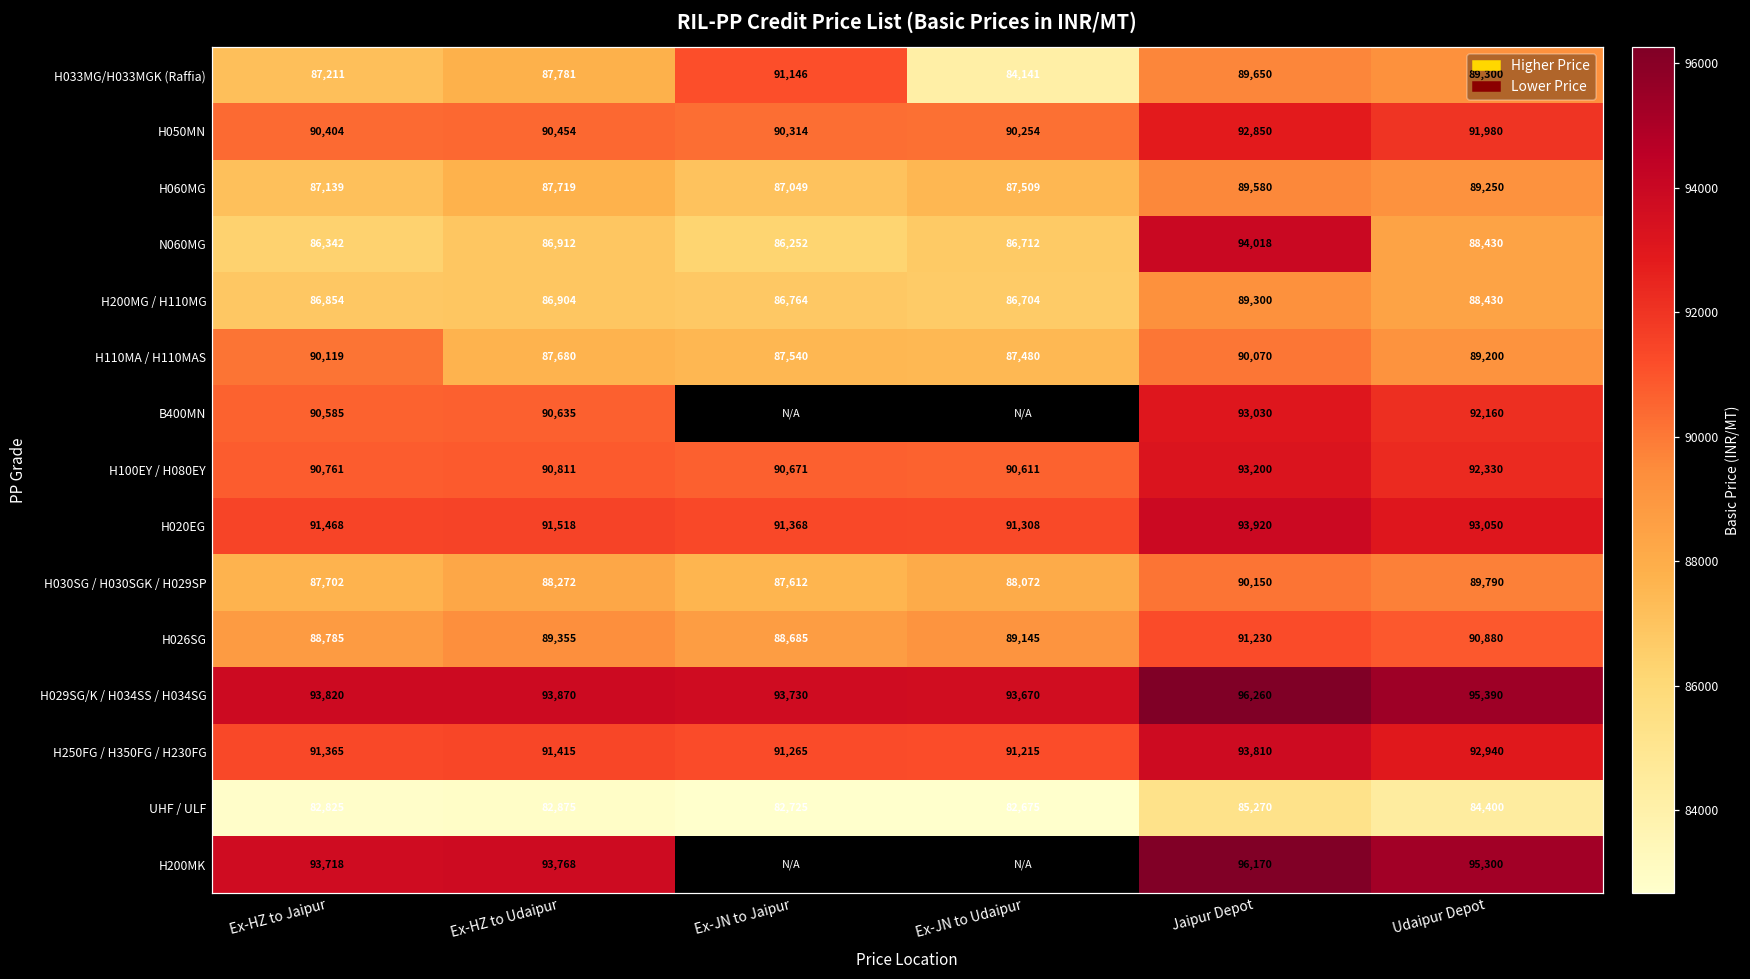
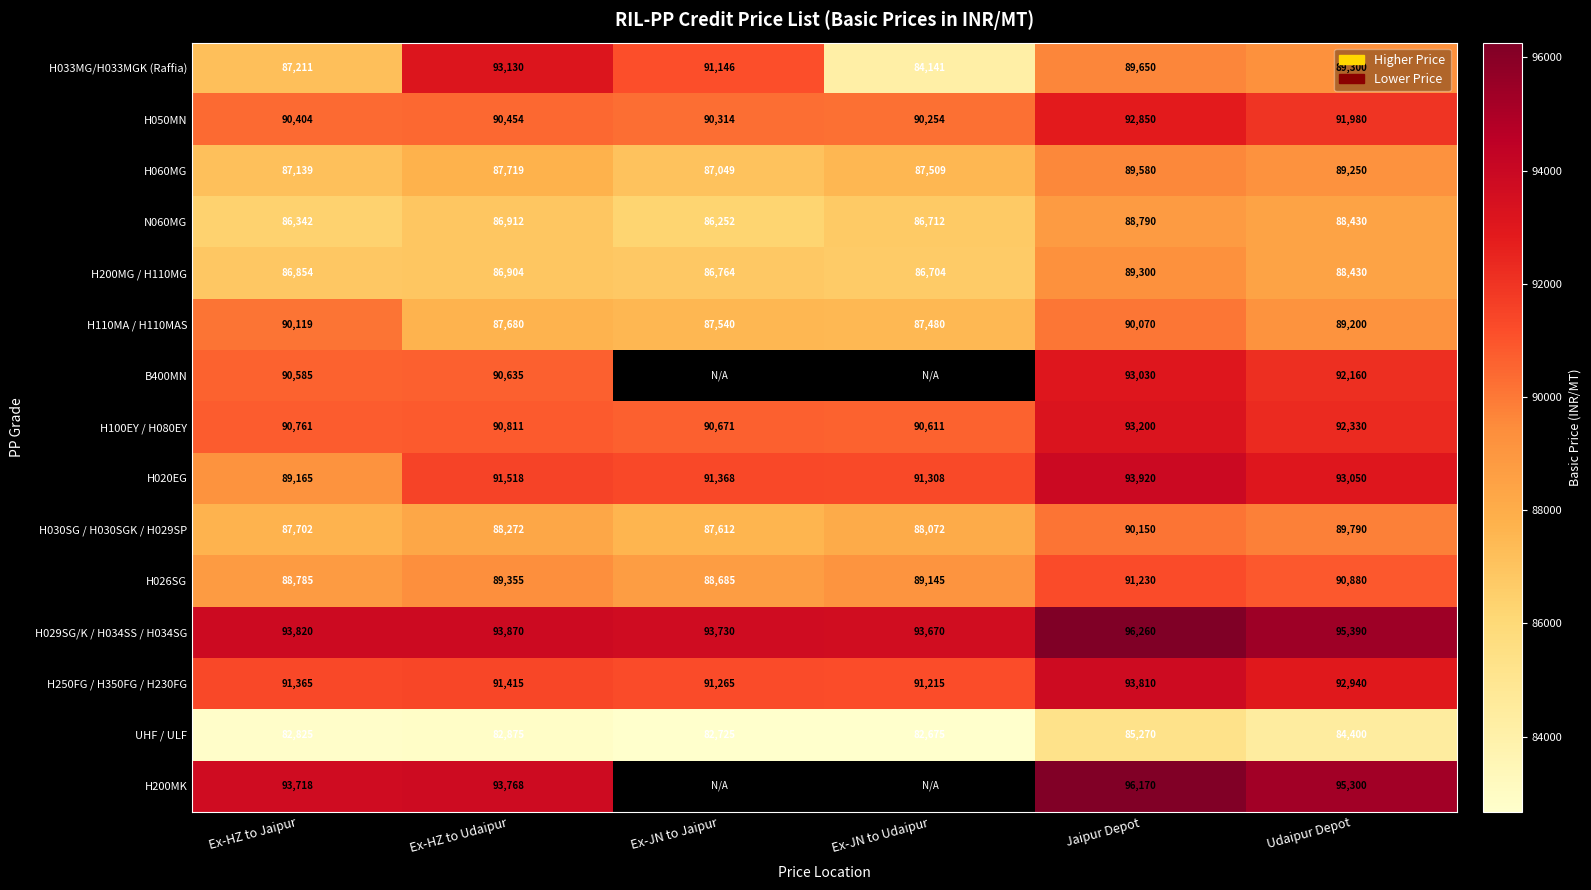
  {
    "H033MG/H033MGK (Raffia)": {
      "Ex-HZ to Jaipur": "87,211",
-     "Ex-HZ to Udaipur": "87,781",
+     "Ex-HZ to Udaipur": "93,130",
      "Ex-JN to Jaipur": "91,146",
      "Ex-JN to Udaipur": "84,141",
      "Jaipur Depot": "89,650"
    },
    "H050MN": {
      "Ex-HZ to Jaipur": "90,404",
      "Ex-HZ to Udaipur": "90,454",
      "Ex-JN to Jaipur": "90,314",
      "Ex-JN to Udaipur": "90,254",
      "Jaipur Depot": "92,850",
      "Udaipur Depot": "91,980"
    },
    "H060MG": {
      "Ex-HZ to Jaipur": "87,139",
      "Ex-HZ to Udaipur": "87,719",
      "Ex-JN to Jaipur": "87,049",
      "Ex-JN to Udaipur": "87,509",
      "Jaipur Depot": "89,580",
      "Udaipur Depot": "89,250"
    },
    "N060MG": {
      "Ex-HZ to Jaipur": "86,342",
      "Ex-HZ to Udaipur": "86,912",
      "Ex-JN to Jaipur": "86,252",
      "Ex-JN to Udaipur": "86,712",
-     "Jaipur Depot": "94,018",
+     "Jaipur Depot": "88,790",
      "Udaipur Depot": "88,430"
    },
    "H200MG / H110MG": {
      "Ex-HZ to Jaipur": "86,854",
      "Ex-HZ to Udaipur": "86,904",
      "Ex-JN to Jaipur": "86,764",
      "Ex-JN to Udaipur": "86,704",
      "Jaipur Depot": "89,300",
      "Udaipur Depot": "88,430"
    },
    "H110MA / H110MAS": {
      "Ex-HZ to Jaipur": "90,119",
      "Ex-HZ to Udaipur": "87,680",
      "Ex-JN to Jaipur": "87,540",
      "Ex-JN to Udaipur": "87,480",
      "Jaipur Depot": "90,070",
      "Udaipur Depot": "89,200"
    },
    "B400MN": {
      "Ex-HZ to Jaipur": "90,585",
      "Ex-HZ to Udaipur": "90,635",
      "Jaipur Depot": "93,030",
      "Udaipur Depot": "92,160"
    },
    "H100EY / H080EY": {
      "Ex-HZ to Jaipur": "90,761",
      "Ex-HZ to Udaipur": "90,811",
      "Ex-JN to Jaipur": "90,671",
      "Ex-JN to Udaipur": "90,611",
      "Jaipur Depot": "93,200",
      "Udaipur Depot": "92,330"
    },
    "H020EG": {
-     "Ex-HZ to Jaipur": "91,468",
+     "Ex-HZ to Jaipur": "89,165",
      "Ex-HZ to Udaipur": "91,518",
      "Ex-JN to Jaipur": "91,368",
      "Ex-JN to Udaipur": "91,308",
      "Jaipur Depot": "93,920",
      "Udaipur Depot": "93,050"
    },
    "H030SG / H030SGK / H029SP": {
      "Ex-HZ to Jaipur": "87,702",
      "Ex-HZ to Udaipur": "88,272",
      "Ex-JN to Jaipur": "87,612",
      "Ex-JN to Udaipur": "88,072",
      "Jaipur Depot": "90,150",
      "Udaipur Depot": "89,790"
    },
    "H026SG": {
      "Ex-HZ to Jaipur": "88,785",
      "Ex-HZ to Udaipur": "89,355",
      "Ex-JN to Jaipur": "88,685",
      "Ex-JN to Udaipur": "89,145",
      "Jaipur Depot": "91,230",
      "Udaipur Depot": "90,880"
    },
    "H029SG/K / H034SS / H034SG": {
      "Ex-HZ to Jaipur": "93,820",
      "Ex-HZ to Udaipur": "93,870",
      "Ex-JN to Jaipur": "93,730",
      "Ex-JN to Udaipur": "93,670",
      "Jaipur Depot": "96,260",
      "Udaipur Depot": "95,390"
    },
    "H250FG / H350FG / H230FG": {
      "Ex-HZ to Jaipur": "91,365",
      "Ex-HZ to Udaipur": "91,415",
      "Ex-JN to Jaipur": "91,265",
      "Ex-JN to Udaipur": "91,215",
      "Jaipur Depot": "93,810",
      "Udaipur Depot": "92,940"
    },
    "UHF / ULF": {
      "Ex-HZ to Jaipur": "82,825",
      "Ex-HZ to Udaipur": "82,875",
      "Ex-JN to Jaipur": "82,725",
      "Ex-JN to Udaipur": "82,675",
      "Jaipur Depot": "85,270",
      "Udaipur Depot": "84,400"
    },
    "H200MK": {
      "Ex-HZ to Jaipur": "93,718",
      "Ex-HZ to Udaipur": "93,768",
      "Jaipur Depot": "96,170",
      "Udaipur Depot": "95,300"
    }
  }
